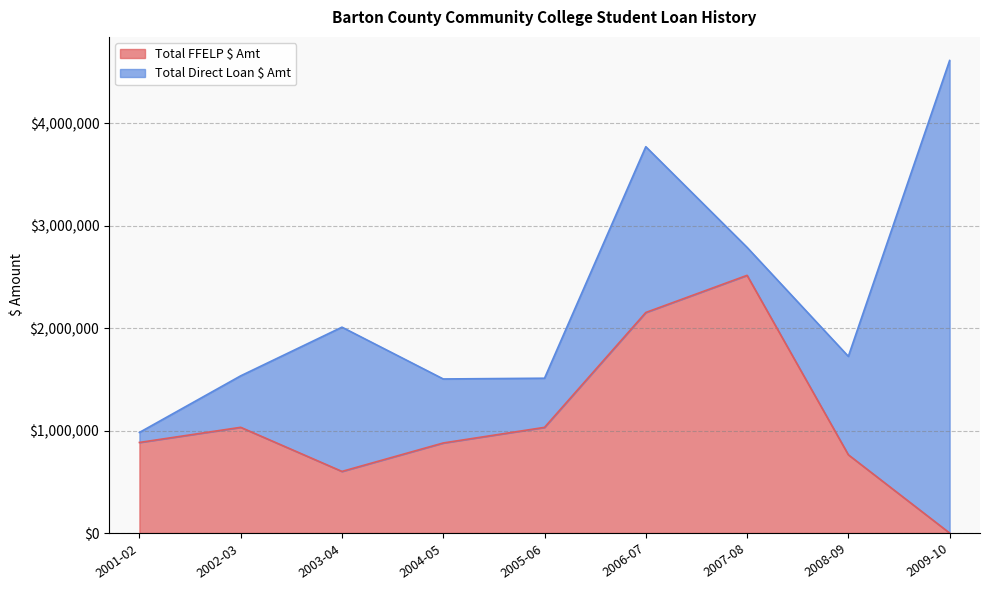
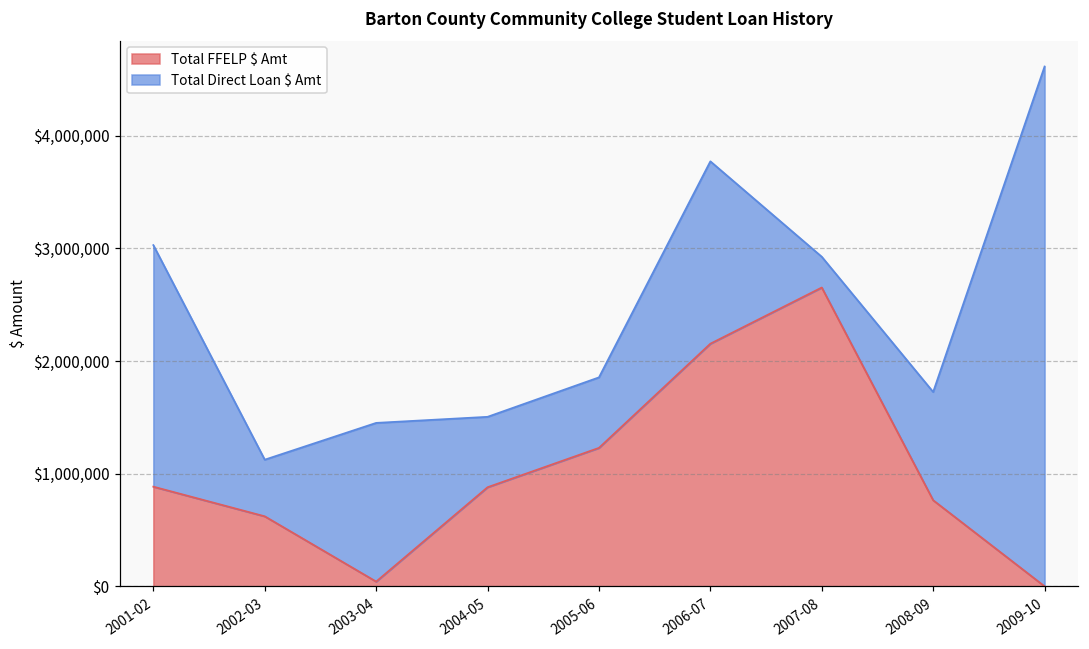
  {
    "Total FFELP $ Amt": {
      "2001-02": "$880,000",
-     "2002-03": "$1,030,000",
-     "2003-04": "$600,000",
+     "2002-03": "$620,000",
+     "2003-04": "$40,000",
      "2004-05": "$880,000",
-     "2005-06": "$1,030,000",
+     "2005-06": "$1,230,000",
      "2006-07": "$2,150,000",
-     "2007-08": "$2,520,000",
+     "2007-08": "$2,650,000",
      "2008-09": "$760,000",
      "2009-10": "$0"
    },
    "Total Direct Loan $ Amt": {
-     "2001-02": "$100,000",
+     "2001-02": "$2,140,000",
      "2002-03": "$500,000",
      "2003-04": "$1,410,000",
      "2004-05": "$630,000",
-     "2005-06": "$480,000",
+     "2005-06": "$630,000",
      "2006-07": "$1,620,000",
      "2007-08": "$270,000",
      "2008-09": "$960,000",
      "2009-10": "$4,610,000"
    }
  }
